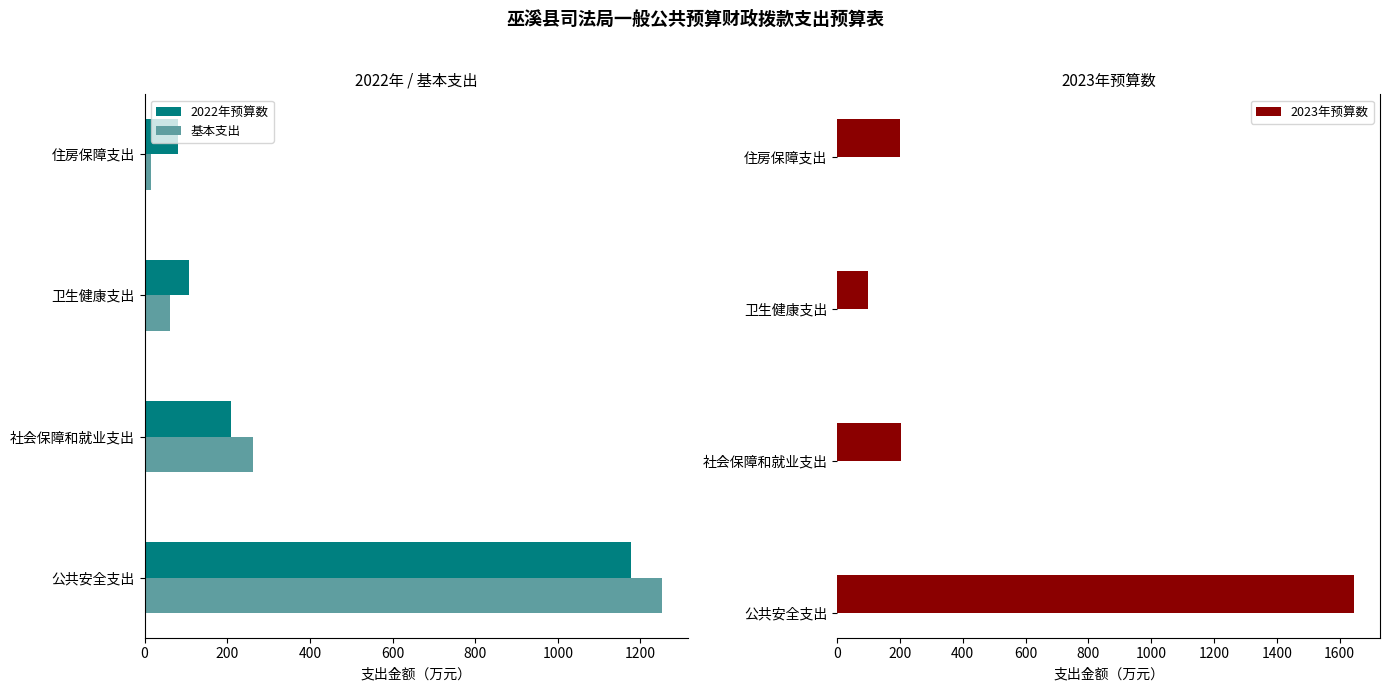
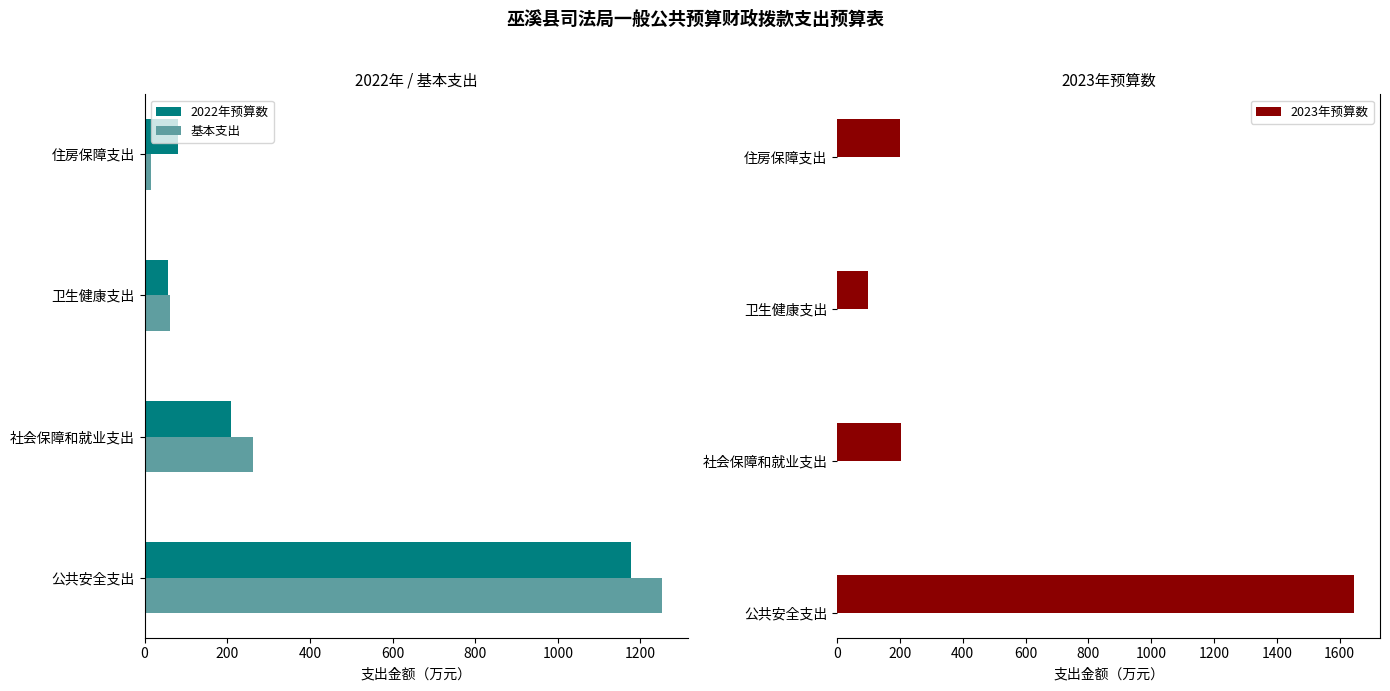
  {
    "2022年 / 基本支出": {
      "2022年预算数": {
-       "卫生健康支出": 110,
+       "卫生健康支出": 60,
        "社会保障和就业支出": 210,
        "公共安全支出": 1180
      },
      "基本支出": {
        "住房保障支出": 20,
        "卫生健康支出": 60,
        "社会保障和就业支出": 260,
        "公共安全支出": 1250
      }
    },
    "2023年预算数": {
      "住房保障支出": 200,
      "卫生健康支出": 100,
      "社会保障和就业支出": 200,
      "公共安全支出": 1650
    }
  }
